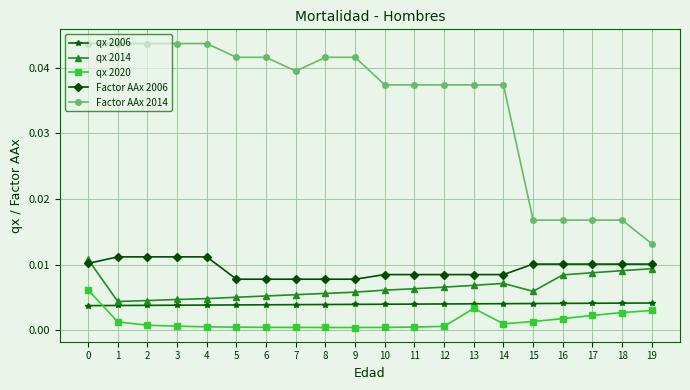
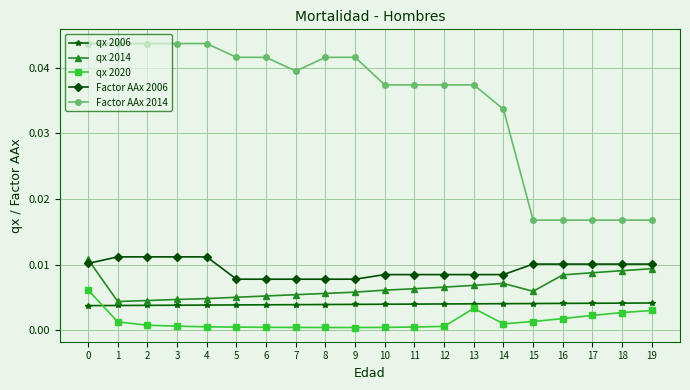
  {
    "qx 2014": {
      "0": 0.011,
      "1": 0.004,
      "2": 0.005,
      "3": 0.005,
      "4": 0.005,
      "5": 0.005,
      "6": 0.005,
      "7": 0.005,
      "8": 0.006,
      "9": 0.006,
      "10": 0.006,
      "11": 0.006,
      "12": 0.007,
      "13": 0.007,
      "14": 0.007,
      "15": 0.006,
      "16": 0.008,
      "17": 0.009,
      "18": 0.009,
      "19": 0.009
    },
    "qx 2020": {
      "0": 0.006,
      "1": 0.001,
      "2": 0.001,
      "3": 0.001,
      "4": 0.001,
      "5": 0.000,
      "6": 0.000,
      "7": 0.000,
      "8": 0.000,
      "9": 0.000,
      "10": 0.000,
      "11": 0.001,
      "12": 0.001,
      "13": 0.003,
      "14": 0.001,
      "15": 0.001,
      "16": 0.002,
      "17": 0.002,
      "18": 0.003,
      "19": 0.003
    },
    "Factor AAx 2014": {
      "3": 0.044,
      "4": 0.044,
      "5": 0.042,
      "6": 0.042,
      "7": 0.040,
      "8": 0.042,
      "9": 0.042,
      "10": 0.037,
      "11": 0.037,
      "12": 0.037,
      "13": 0.037,
-     "14": 0.037,
+     "14": 0.034,
      "15": 0.017,
      "16": 0.017,
      "17": 0.017,
      "18": 0.017,
-     "19": 0.013
+     "19": 0.017
    }
  }
